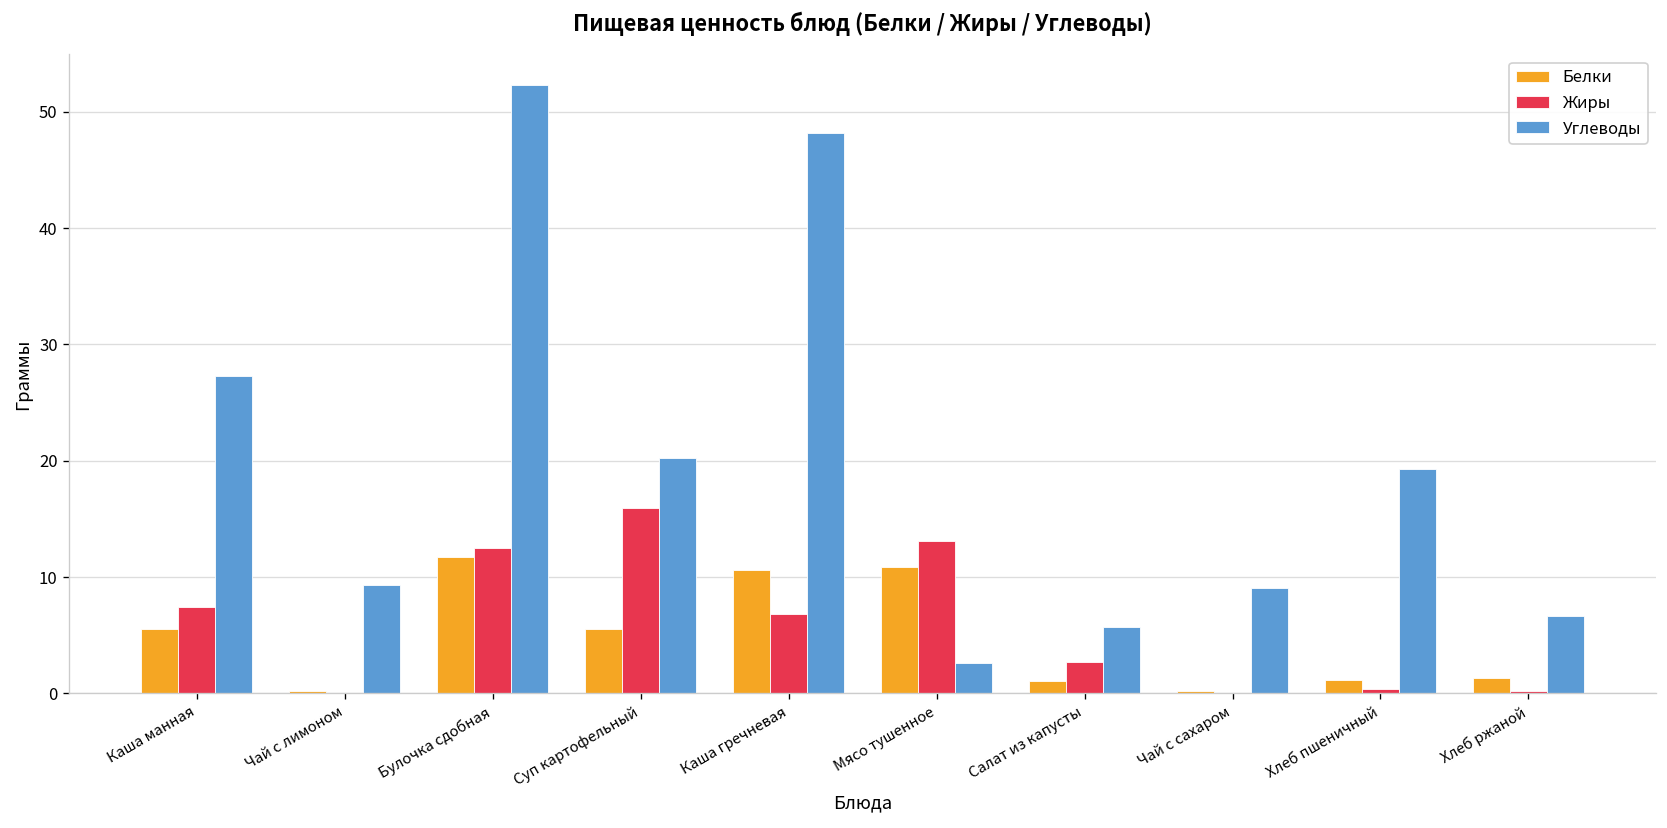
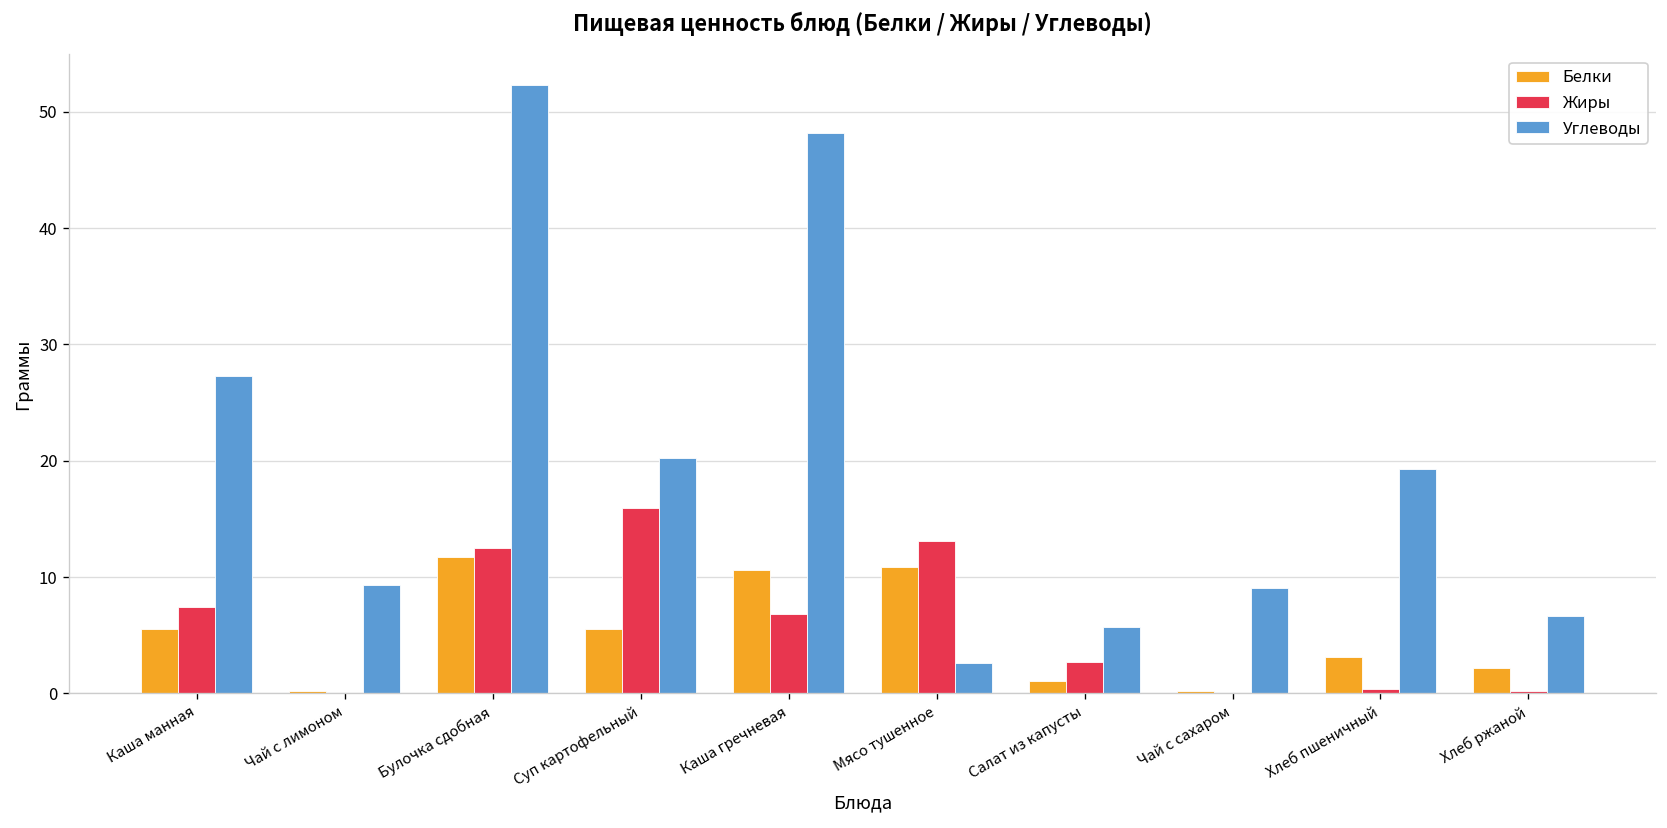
  {
    "Белки": {
      "Каша манная": 6,
      "Булочка сдобная": 12,
      "Суп картофельный": 6,
      "Каша гречневая": 11,
      "Мясо тушенное": 11,
      "Салат из капусты": 1,
-     "Хлеб пшеничный": 1,
-     "Хлеб ржаной": 1
+     "Хлеб пшеничный": 3,
+     "Хлеб ржаной": 2
    },
    "Жиры": {
      "Каша манная": 7,
      "Чай с лимоном": 0,
      "Булочка сдобная": 13,
      "Суп картофельный": 16,
      "Каша гречневая": 7,
      "Мясо тушенное": 13,
      "Салат из капусты": 3,
      "Чай с сахаром": 0,
      "Хлеб пшеничный": 0
    },
    "Углеводы": {
      "Каша манная": 27,
      "Чай с лимоном": 9,
      "Булочка сдобная": 52,
      "Суп картофельный": 20,
      "Каша гречневая": 48,
      "Мясо тушенное": 3,
      "Салат из капусты": 6,
      "Чай с сахаром": 9,
      "Хлеб пшеничный": 19,
      "Хлеб ржаной": 7
    }
  }
